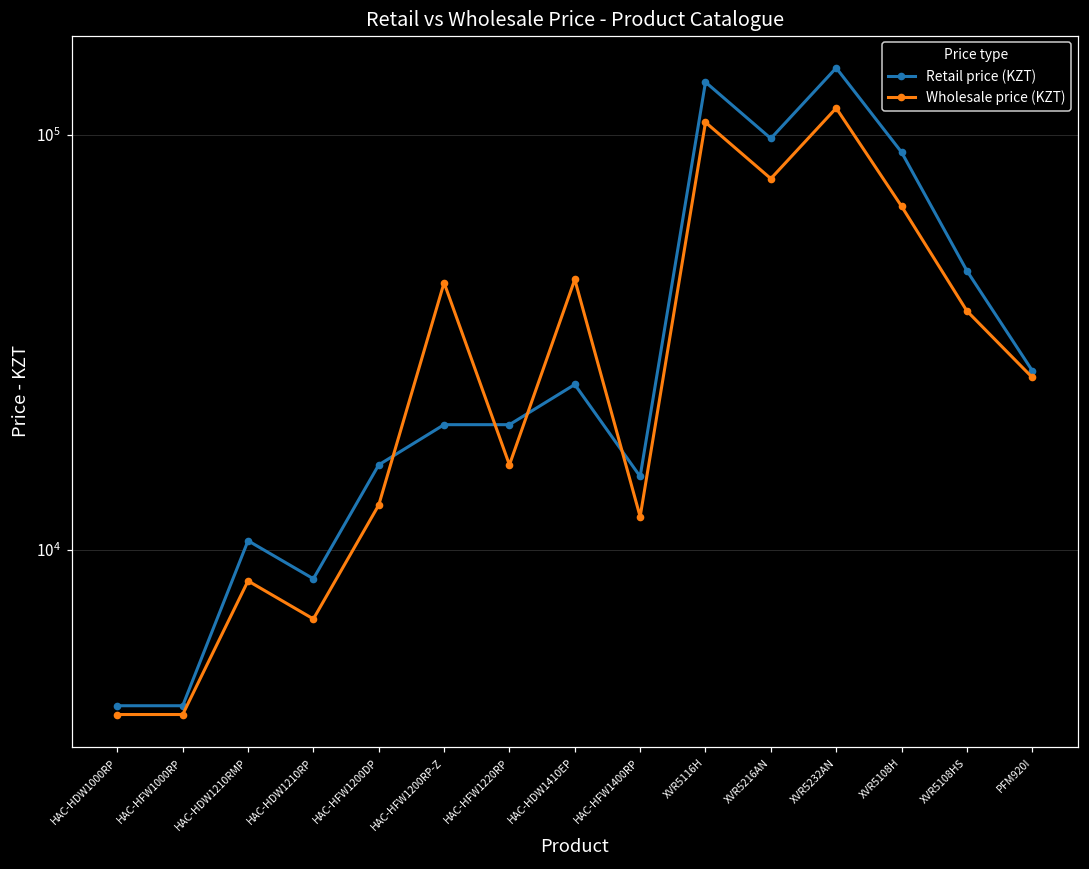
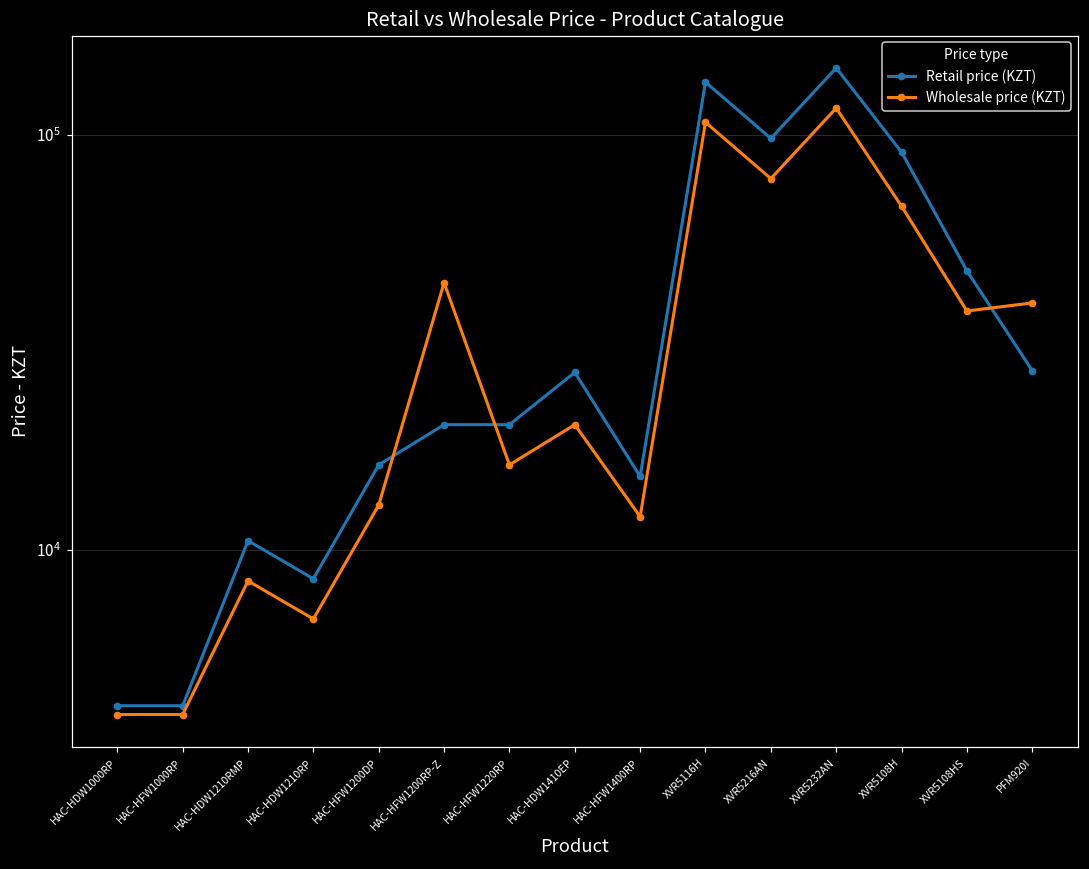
  {
    "Retail price (KZT)": {
      "HAC-HDW1000RP": 4200,
      "HAC-HFW1000RP": 4200,
      "HAC-HDW1210RMP": 10500,
      "HAC-HDW1210RP": 8500,
      "HAC-HFW1200DP": 16000,
      "HAC-HFW1200RP-Z": 20000,
      "HAC-HFW1220RP": 20000,
-     "HAC-HDW1410EP": 25000,
+     "HAC-HDW1410EP": 27000,
      "HAC-HFW1400RP": 15000,
      "XVR5116H": 134000,
      "XVR5216AN": 98000,
      "XVR5232AN": 145000,
      "XVR5108H": 91000,
      "XVR5108HS": 47000,
      "PFM920I": 27000
    },
    "Wholesale price (KZT)": {
      "HAC-HDW1000RP": 4000,
      "HAC-HFW1000RP": 4000,
      "HAC-HDW1210RMP": 8400,
      "HAC-HDW1210RP": 6800,
      "HAC-HFW1200DP": 12800,
      "HAC-HFW1200RP-Z": 44000,
      "HAC-HFW1220RP": 16000,
-     "HAC-HDW1410EP": 45000,
+     "HAC-HDW1410EP": 20000,
      "HAC-HFW1400RP": 12000,
      "XVR5116H": 107000,
      "XVR5216AN": 78000,
      "XVR5232AN": 116000,
      "XVR5108H": 67000,
      "XVR5108HS": 38000,
-     "PFM920I": 26000
+     "PFM920I": 39000
    }
  }
